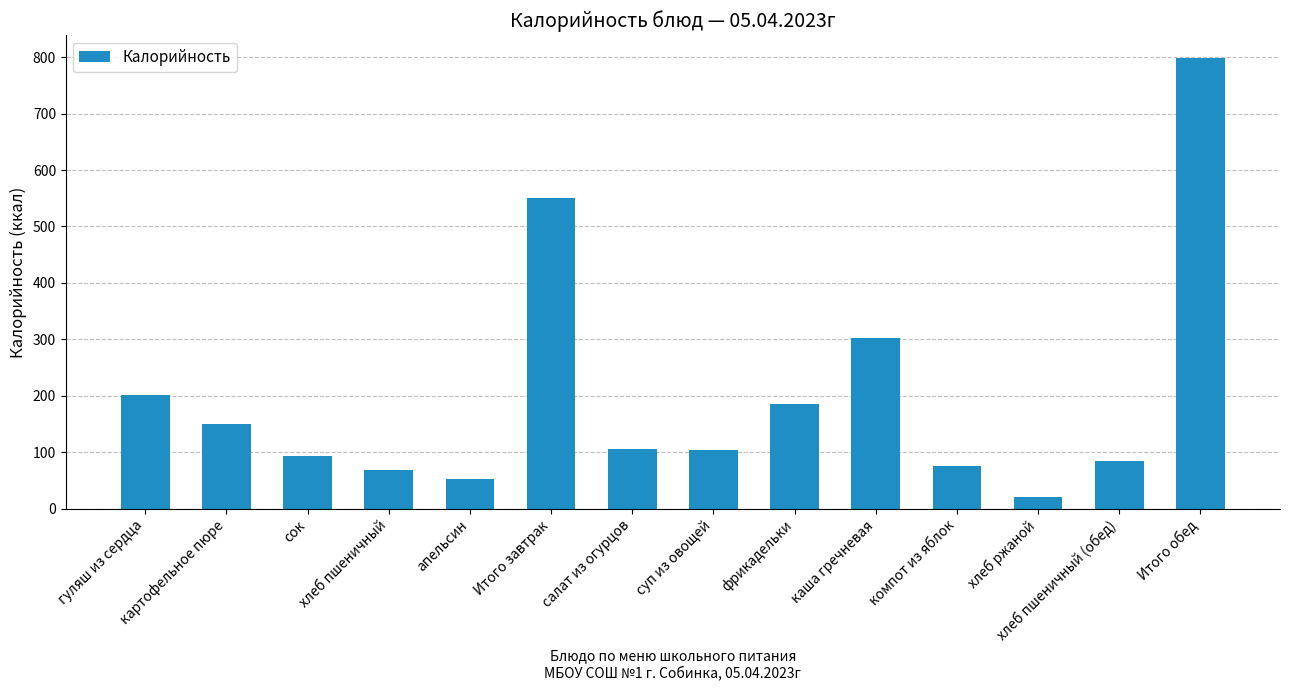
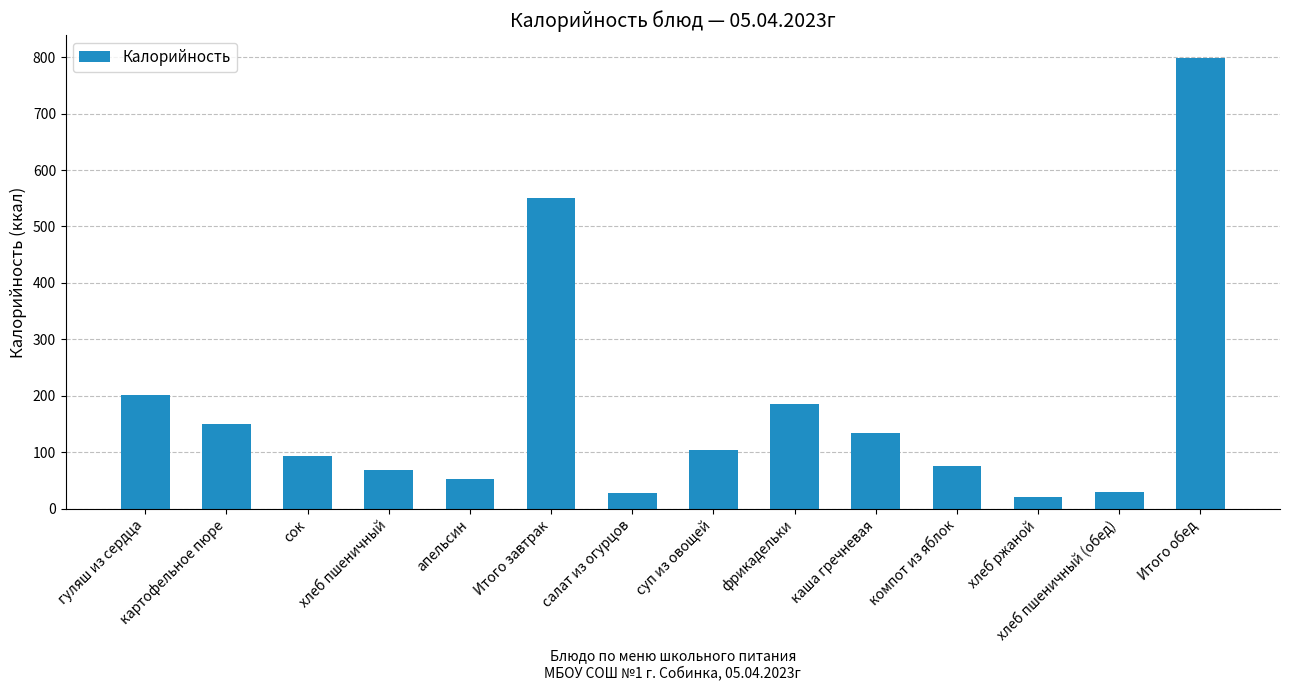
  {
    "гуляш из сердца": 200,
    "картофельное пюре": 150,
    "сок": 90,
    "хлеб пшеничный": 70,
    "апельсин": 50,
    "Итого завтрак": 550,
-   "салат из огурцов": 110,
+   "салат из огурцов": 30,
    "суп из овощей": 100,
    "фрикадельки": 190,
-   "каша гречневая": 300,
+   "каша гречневая": 140,
    "компот из яблок": 80,
    "хлеб ржаной": 20,
-   "хлеб пшеничный (обед)": 80,
+   "хлеб пшеничный (обед)": 30,
    "Итого обед": 800
  }
